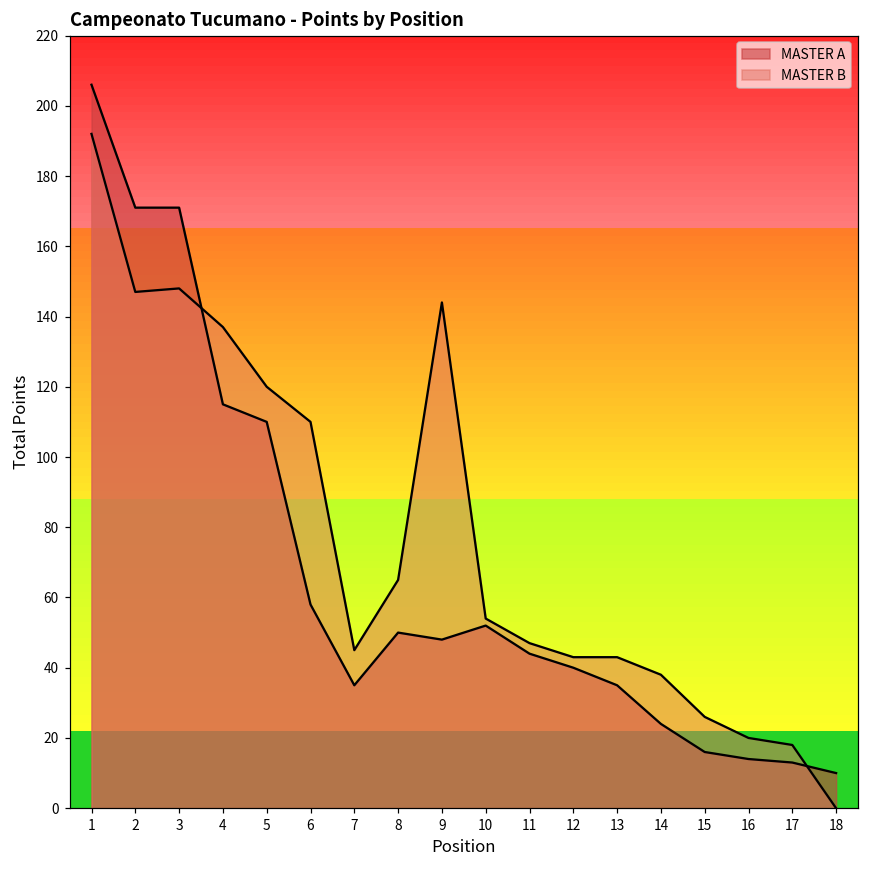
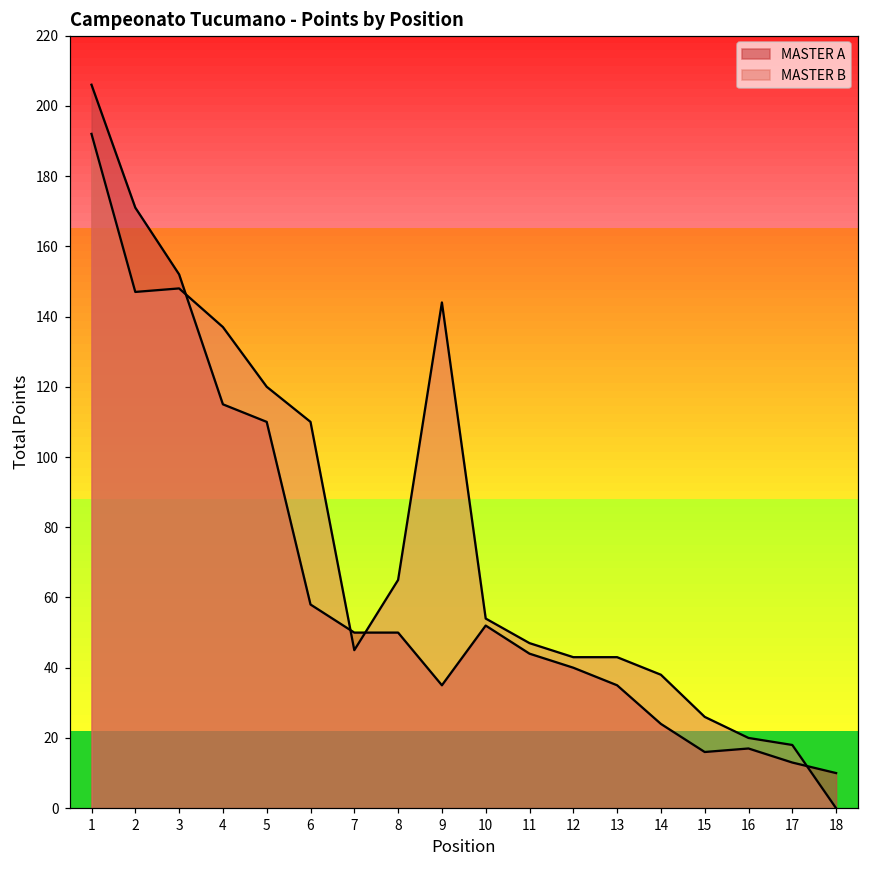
  {
    "MASTER A": {
      "1": 206,
      "2": 171,
-     "3": 171,
+     "3": 152,
      "4": 115,
      "5": 110,
      "6": 58,
-     "7": 35,
+     "7": 50,
      "8": 50,
-     "9": 48,
+     "9": 35,
      "10": 52,
      "11": 44,
      "12": 40,
      "13": 35,
      "14": 24,
      "15": 16,
-     "16": 14,
+     "16": 17,
      "17": 13,
      "18": 10
    },
    "MASTER B": {
      "1": 192,
      "2": 147,
      "3": 148,
      "4": 137,
      "5": 120,
      "6": 110,
      "7": 45,
      "8": 65,
      "9": 144,
      "10": 54,
      "11": 47,
      "12": 43,
      "13": 43,
      "14": 38,
      "15": 26,
      "16": 20,
      "17": 18,
      "18": 0
    }
  }
